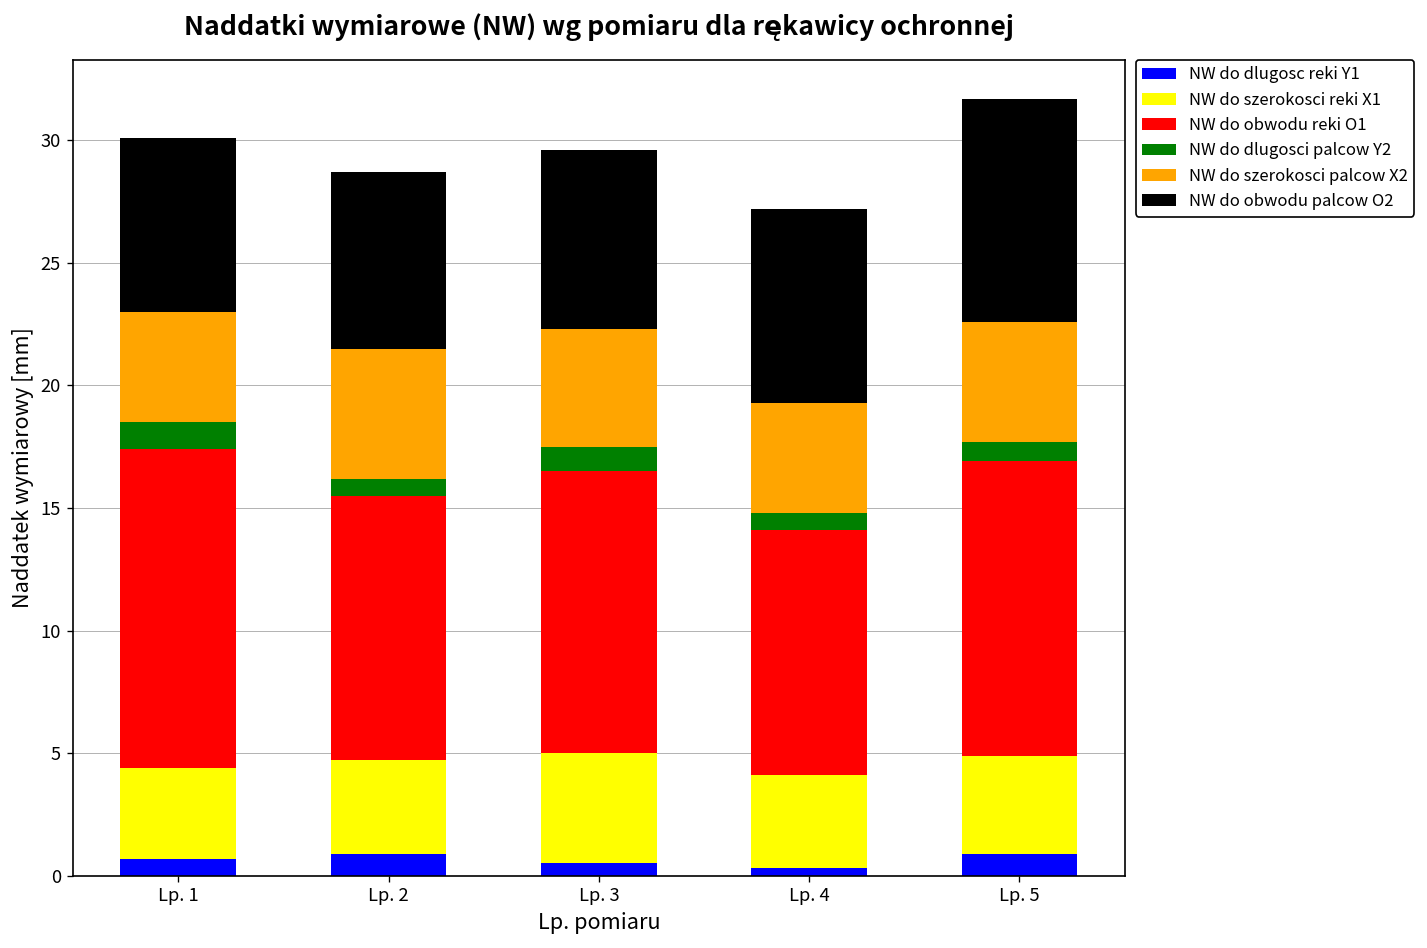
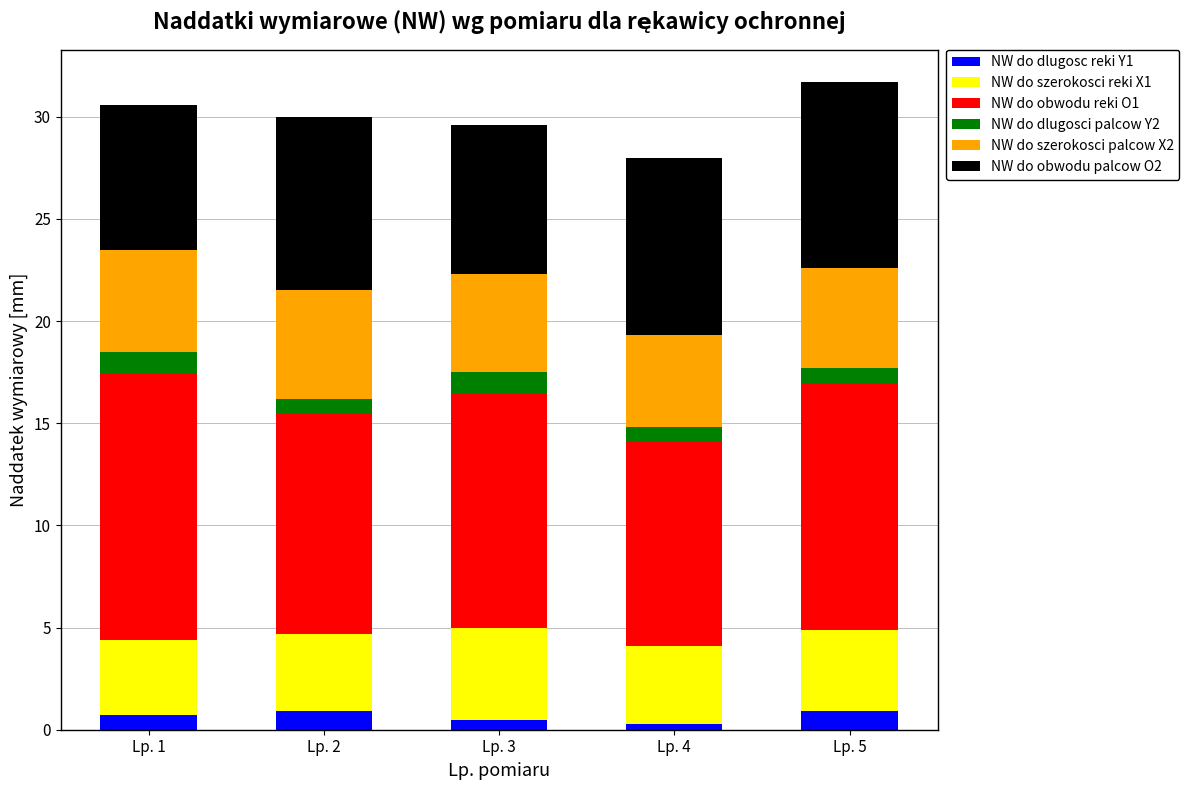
  {
    "NW do dlugosc reki Y1": {
      "Lp. 1": 0.7,
      "Lp. 2": 0.9,
      "Lp. 3": 0.5,
      "Lp. 4": 0.3,
      "Lp. 5": 0.9
    },
    "NW do szerokosci reki X1": {
      "Lp. 1": 3.7,
      "Lp. 2": 3.8,
      "Lp. 3": 4.5,
      "Lp. 4": 3.8,
      "Lp. 5": 4.0
    },
    "NW do obwodu reki O1": {
      "Lp. 1": 13.0,
      "Lp. 2": 10.8,
      "Lp. 3": 11.5,
      "Lp. 4": 10.0,
      "Lp. 5": 12.0
    },
    "NW do dlugosci palcow Y2": {
      "Lp. 1": 1.1,
      "Lp. 2": 0.7,
      "Lp. 3": 1.0,
      "Lp. 4": 0.7,
      "Lp. 5": 0.8
    },
    "NW do szerokosci palcow X2": {
-     "Lp. 1": 4.5,
+     "Lp. 1": 5.0,
      "Lp. 2": 5.3,
      "Lp. 3": 4.8,
      "Lp. 4": 4.5,
      "Lp. 5": 4.9
    },
    "NW do obwodu palcow O2": {
      "Lp. 1": 7.1,
-     "Lp. 2": 7.2,
+     "Lp. 2": 8.5,
      "Lp. 3": 7.3,
-     "Lp. 4": 7.9,
+     "Lp. 4": 8.7,
      "Lp. 5": 9.1
    }
  }
